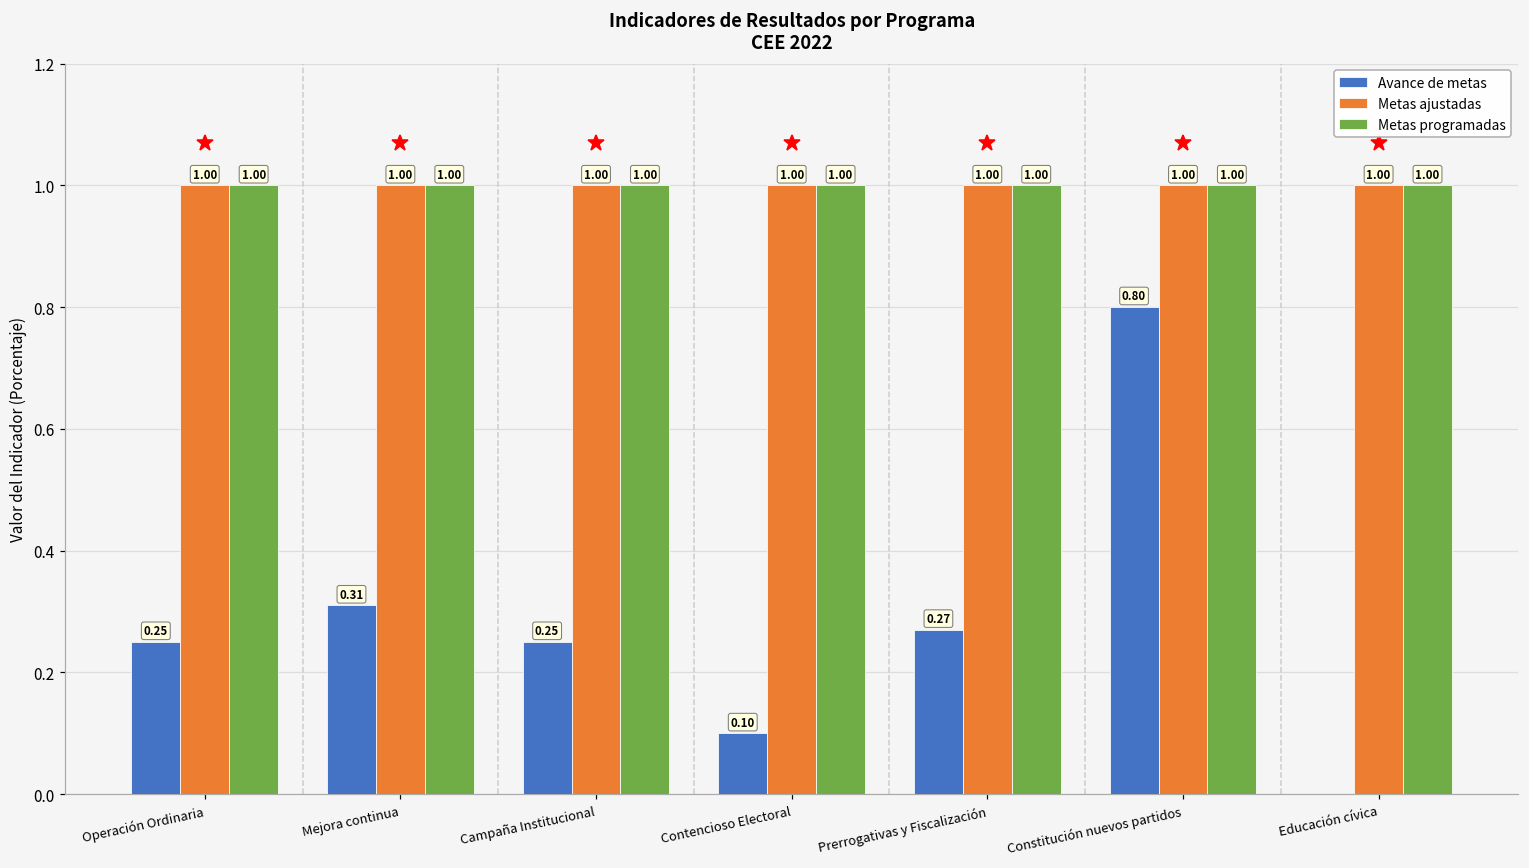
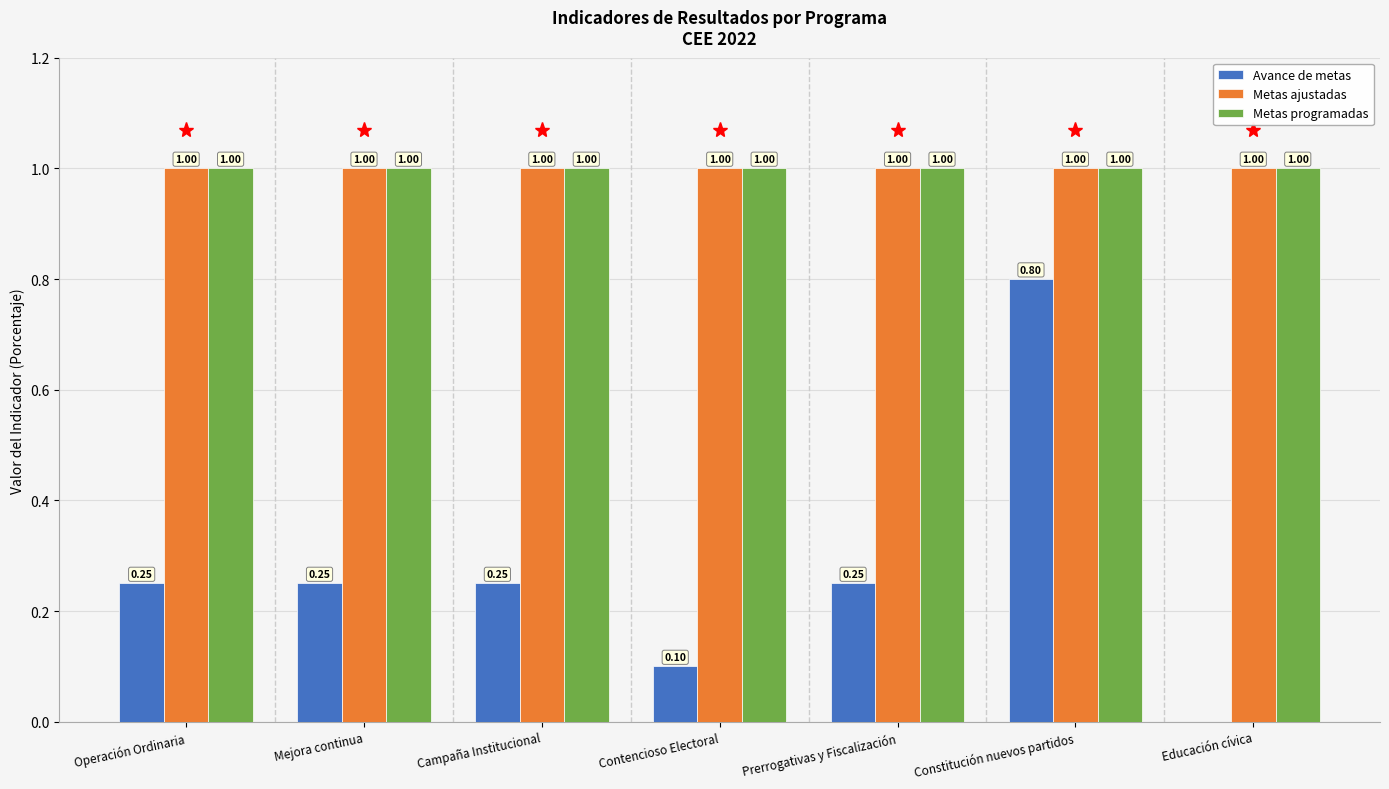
  {
    "Avance de metas": {
-     "Mejora continua": 0.31,
-     "Prerrogativas y Fiscalización": 0.27
+     "Mejora continua": 0.25,
+     "Prerrogativas y Fiscalización": 0.25
    }
  }
